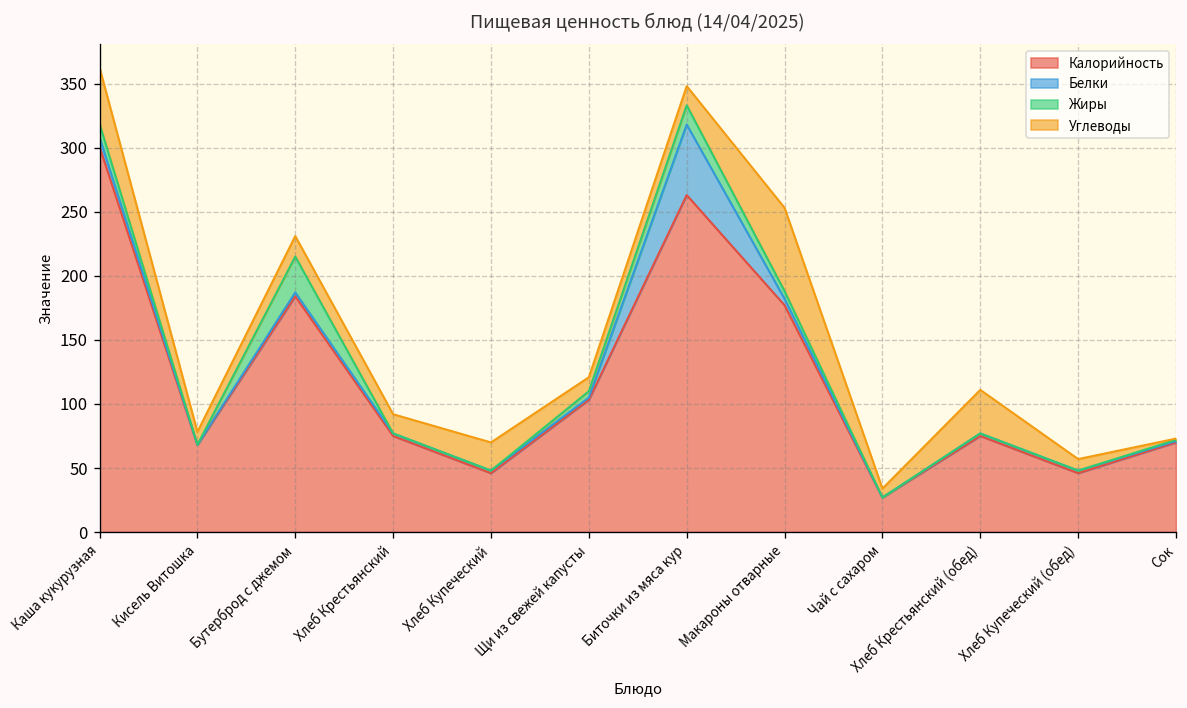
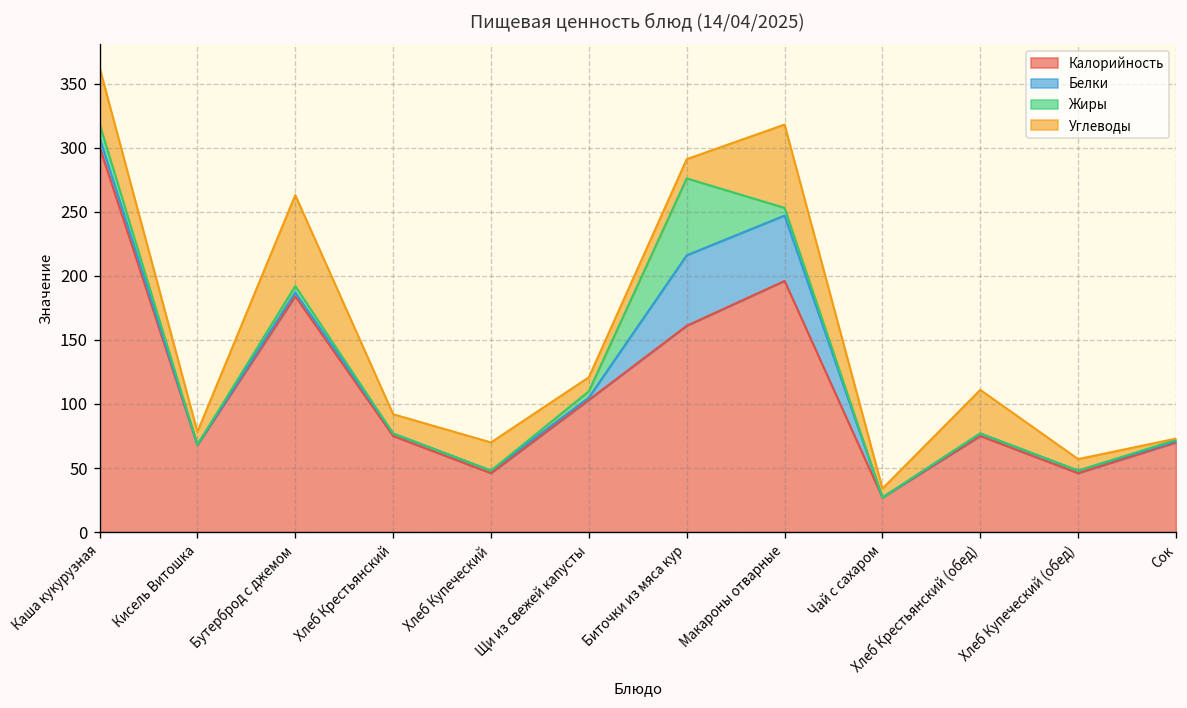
  {
    "Калорийность": {
      "Каша кукурузная": 301,
      "Бутерброд с джемом": 184,
-     "Биточки из мяса кур": 263,
-     "Макароны отварные": 177
+     "Биточки из мяса кур": 161,
+     "Макароны отварные": 196
    },
    "Белки": {
      "Каша кукурузная": 7,
      "Бутерброд с джемом": 3,
      "Биточки из мяса кур": 55,
-     "Макароны отварные": 5
+     "Макароны отварные": 51
    },
    "Жиры": {
      "Каша кукурузная": 11,
-     "Бутерброд с джемом": 28,
+     "Бутерброд с джемом": 5,
      "Щи из свежей капусты": 5,
-     "Биточки из мяса кур": 15,
+     "Биточки из мяса кур": 60,
      "Макароны отварные": 6
    },
    "Углеводы": {
      "Каша кукурузная": 44,
      "Кисель Витошка": 10,
-     "Бутерброд с джемом": 16,
+     "Бутерброд с джемом": 71,
      "Хлеб Крестьянский": 15,
      "Хлеб Купеческий": 22,
      "Щи из свежей капусты": 11,
      "Биточки из мяса кур": 15,
      "Макароны отварные": 65,
      "Чай с сахаром": 7,
      "Хлеб Крестьянский (обед)": 34,
      "Хлеб Купеческий (обед)": 9
    }
  }
